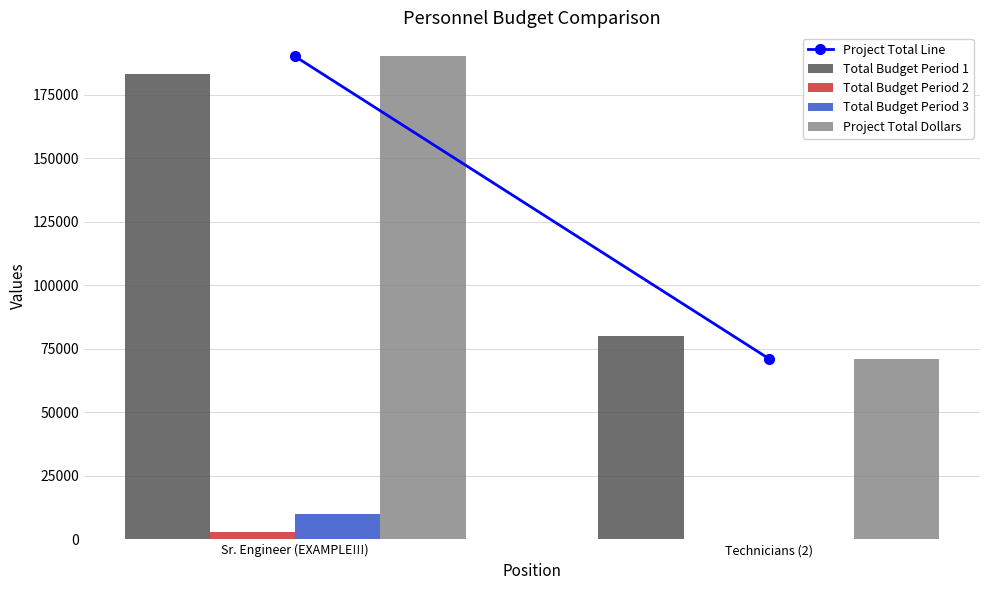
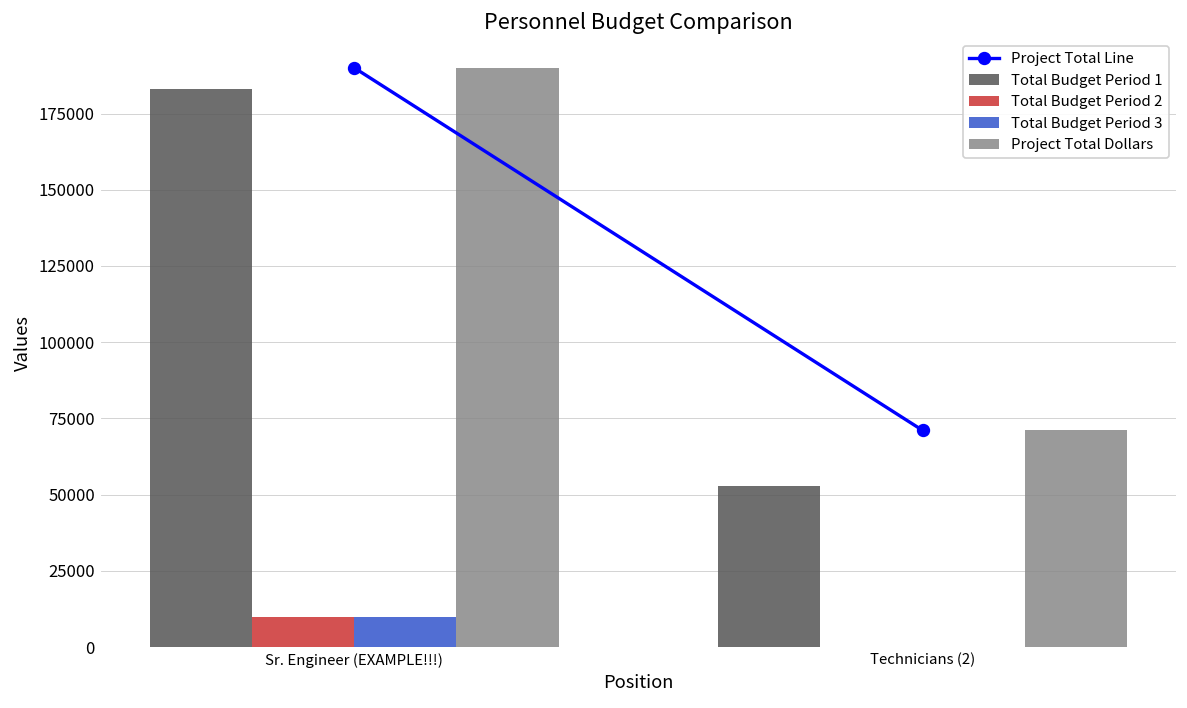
  {
    "Total Budget Period 1": {
      "Sr. Engineer (EXAMPLE!!!)": 183000,
-     "Technicians (2)": 80000
+     "Technicians (2)": 53000
    },
    "Project Total Line": {
      "Sr. Engineer (EXAMPLE!!!)": 190000,
      "Technicians (2)": 71000
    },
    "Total Budget Period 2": {
-     "Sr. Engineer (EXAMPLE!!!)": 3000,
+     "Sr. Engineer (EXAMPLE!!!)": 10000,
      "Technicians (2)": 0
    },
    "Total Budget Period 3": {
      "Sr. Engineer (EXAMPLE!!!)": 10000,
      "Technicians (2)": 0
    },
    "Project Total Dollars": {
      "Sr. Engineer (EXAMPLE!!!)": 190000,
      "Technicians (2)": 71000
    }
  }
